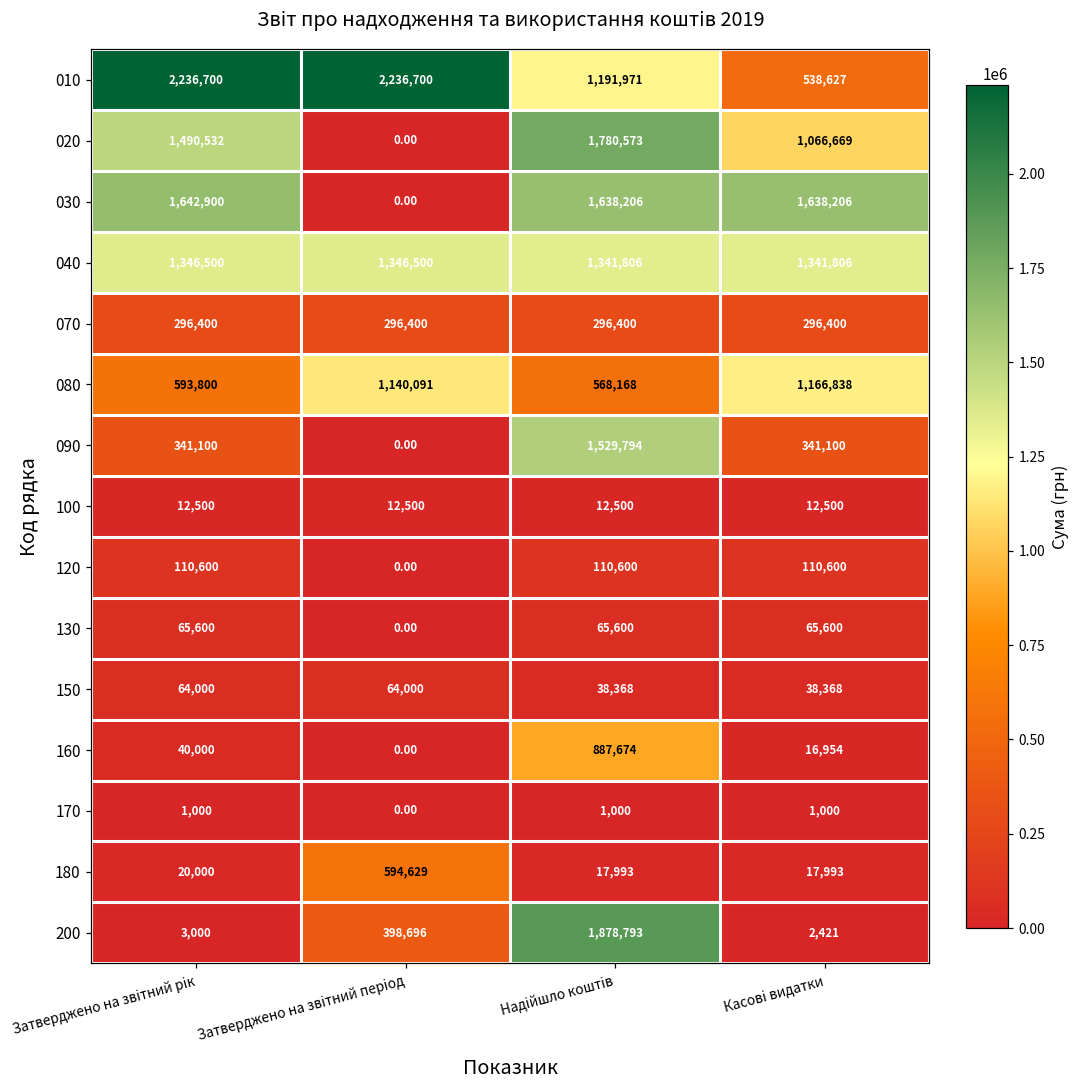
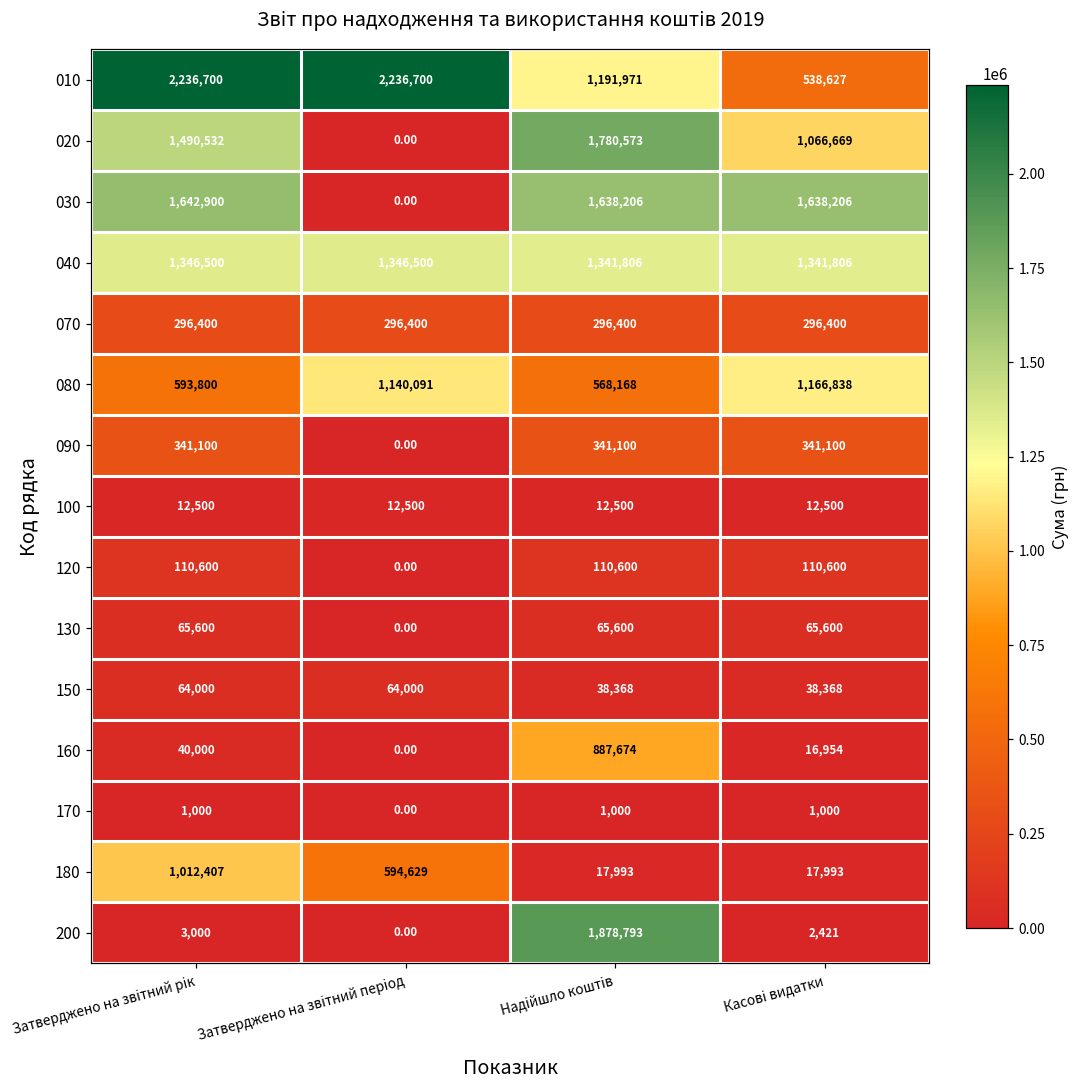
  {
    "010": {
      "Затверджено на звітний рік": "2,236,700",
      "Затверджено на звітний період": "2,236,700",
      "Надійшло коштів": "1,191,971",
      "Касові видатки": "538,627"
    },
    "020": {
      "Затверджено на звітний рік": "1,490,532",
      "Затверджено на звітний період": "0.00",
      "Надійшло коштів": "1,780,573",
      "Касові видатки": "1,066,669"
    },
    "030": {
      "Затверджено на звітний рік": "1,642,900",
      "Затверджено на звітний період": "0.00",
      "Надійшло коштів": "1,638,206",
      "Касові видатки": "1,638,206"
    },
    "040": {
      "Затверджено на звітний рік": "1,346,500",
      "Затверджено на звітний період": "1,346,500",
      "Надійшло коштів": "1,341,806",
      "Касові видатки": "1,341,806"
    },
    "070": {
      "Затверджено на звітний рік": "296,400",
      "Затверджено на звітний період": "296,400",
      "Надійшло коштів": "296,400",
      "Касові видатки": "296,400"
    },
    "080": {
      "Затверджено на звітний рік": "593,800",
      "Затверджено на звітний період": "1,140,091",
      "Надійшло коштів": "568,168",
      "Касові видатки": "1,166,838"
    },
    "090": {
      "Затверджено на звітний рік": "341,100",
      "Затверджено на звітний період": "0.00",
-     "Надійшло коштів": "1,529,794",
+     "Надійшло коштів": "341,100",
      "Касові видатки": "341,100"
    },
    "100": {
      "Затверджено на звітний рік": "12,500",
      "Затверджено на звітний період": "12,500",
      "Надійшло коштів": "12,500",
      "Касові видатки": "12,500"
    },
    "120": {
      "Затверджено на звітний рік": "110,600",
      "Затверджено на звітний період": "0.00",
      "Надійшло коштів": "110,600",
      "Касові видатки": "110,600"
    },
    "130": {
      "Затверджено на звітний рік": "65,600",
      "Затверджено на звітний період": "0.00",
      "Надійшло коштів": "65,600",
      "Касові видатки": "65,600"
    },
    "150": {
      "Затверджено на звітний рік": "64,000",
      "Затверджено на звітний період": "64,000",
      "Надійшло коштів": "38,368",
      "Касові видатки": "38,368"
    },
    "160": {
      "Затверджено на звітний рік": "40,000",
      "Затверджено на звітний період": "0.00",
      "Надійшло коштів": "887,674",
      "Касові видатки": "16,954"
    },
    "170": {
      "Затверджено на звітний рік": "1,000",
      "Затверджено на звітний період": "0.00",
      "Надійшло коштів": "1,000",
      "Касові видатки": "1,000"
    },
    "180": {
-     "Затверджено на звітний рік": "20,000",
+     "Затверджено на звітний рік": "1,012,407",
      "Затверджено на звітний період": "594,629",
      "Надійшло коштів": "17,993",
      "Касові видатки": "17,993"
    },
    "200": {
      "Затверджено на звітний рік": "3,000",
-     "Затверджено на звітний період": "398,696",
+     "Затверджено на звітний період": "0.00",
      "Надійшло коштів": "1,878,793",
      "Касові видатки": "2,421"
    }
  }
